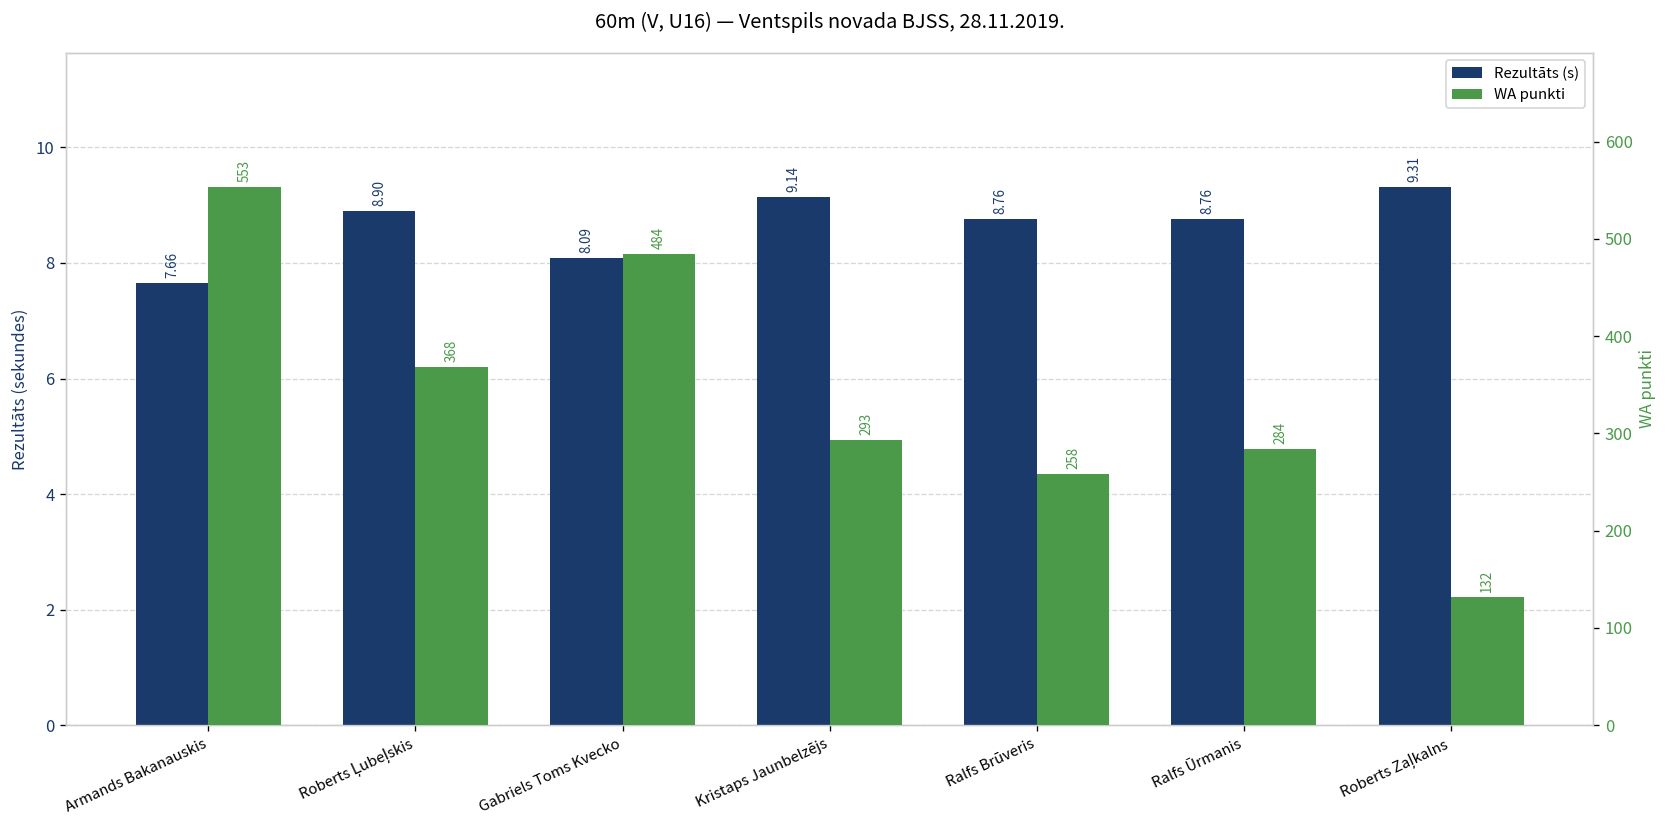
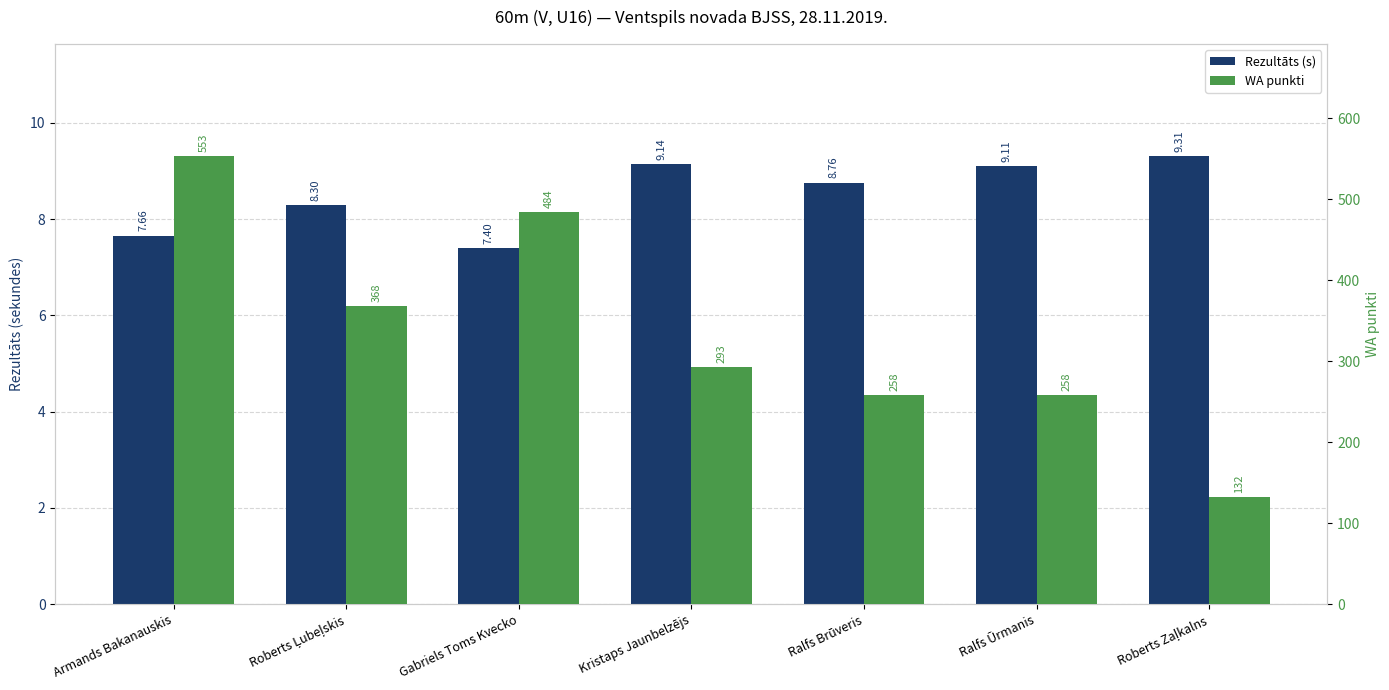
  {
    "Rezultāts (s)": {
      "Armands Bakanauskis": 7.66,
-     "Roberts Ļubeļskis": 8.90,
-     "Gabriels Toms Kvecko": 8.09,
+     "Roberts Ļubeļskis": 8.30,
+     "Gabriels Toms Kvecko": 7.40,
      "Kristaps Jaunbelzējs": 9.14,
      "Ralfs Brūveris": 8.76,
-     "Ralfs Ūrmanis": 8.76,
+     "Ralfs Ūrmanis": 9.11,
      "Roberts Zaļkalns": 9.31
    },
    "WA punkti": {
      "Armands Bakanauskis": 553,
      "Roberts Ļubeļskis": 368,
      "Gabriels Toms Kvecko": 484,
      "Kristaps Jaunbelzējs": 293,
      "Ralfs Brūveris": 258,
-     "Ralfs Ūrmanis": 284,
+     "Ralfs Ūrmanis": 258,
      "Roberts Zaļkalns": 132
    }
  }
